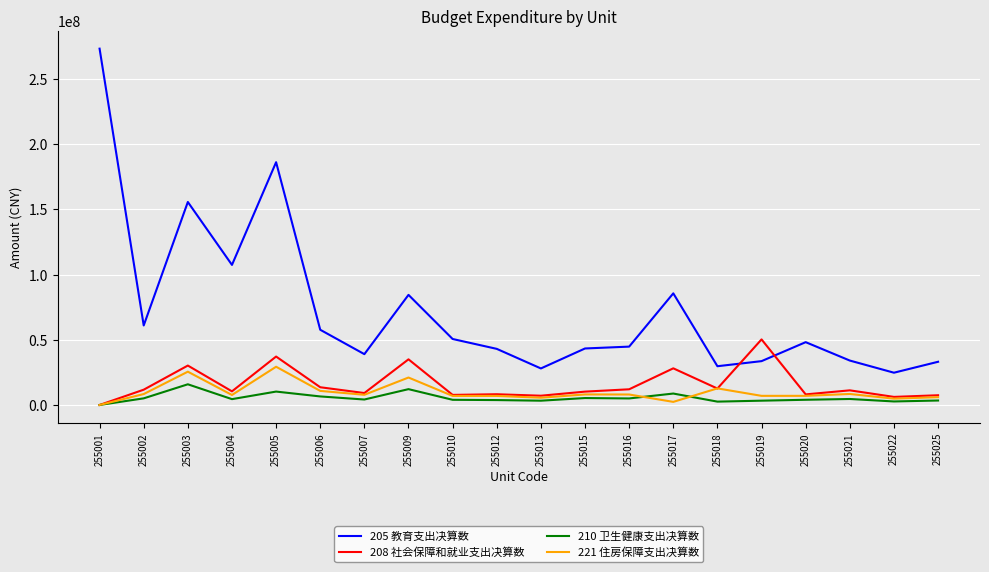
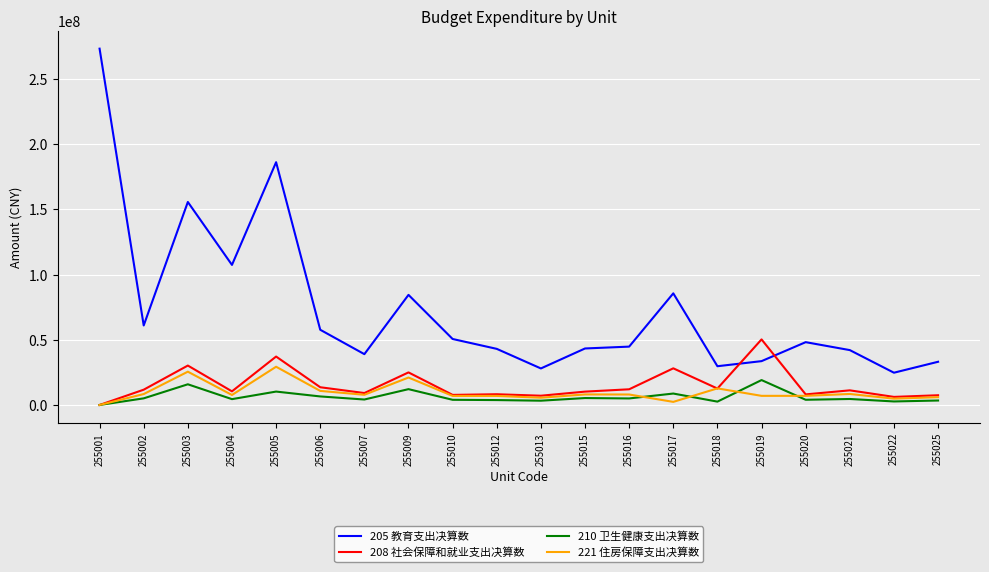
  {
    "205 教育支出决算数": {
      "255001": 273000000,
      "255002": 61000000,
      "255003": 156000000,
      "255004": 107000000,
      "255005": 186000000,
      "255006": 58000000,
      "255007": 39000000,
      "255009": 84000000,
      "255010": 51000000,
      "255012": 43000000,
      "255013": 28000000,
      "255015": 43000000,
      "255016": 45000000,
      "255017": 86000000,
      "255018": 30000000,
      "255019": 34000000,
      "255020": 48000000,
-     "255021": 34000000,
+     "255021": 42000000,
      "255022": 25000000,
      "255025": 33000000
    },
    "208 社会保障和就业支出决算数": {
      "255002": 12000000,
      "255003": 30000000,
      "255004": 10000000,
      "255005": 37000000,
      "255006": 14000000,
-     "255009": 35000000,
+     "255009": 25000000,
      "255015": 10000000,
      "255016": 12000000,
      "255017": 28000000,
      "255019": 50000000,
      "255021": 11000000
    },
    "210 卫生健康支出决算数": {
      "255002": 5000000,
      "255003": 16000000,
      "255004": 4000000,
      "255005": 10000000,
      "255006": 7000000,
      "255007": 4000000,
      "255009": 12000000,
      "255010": 4000000,
      "255012": 4000000,
      "255013": 3000000,
      "255015": 5000000,
      "255016": 5000000,
      "255017": 9000000,
      "255018": 3000000,
-     "255019": 3000000,
+     "255019": 19000000,
      "255020": 4000000,
      "255021": 5000000,
      "255022": 3000000,
      "255025": 3000000
    },
    "221 住房保障支出决算数": {
      "255002": 8000000,
      "255003": 26000000,
      "255004": 8000000,
      "255005": 29000000,
      "255006": 11000000,
      "255009": 21000000,
      "255015": 8000000,
      "255016": 8000000,
      "255017": 2000000,
      "255019": 7000000,
      "255021": 8000000
    }
  }
